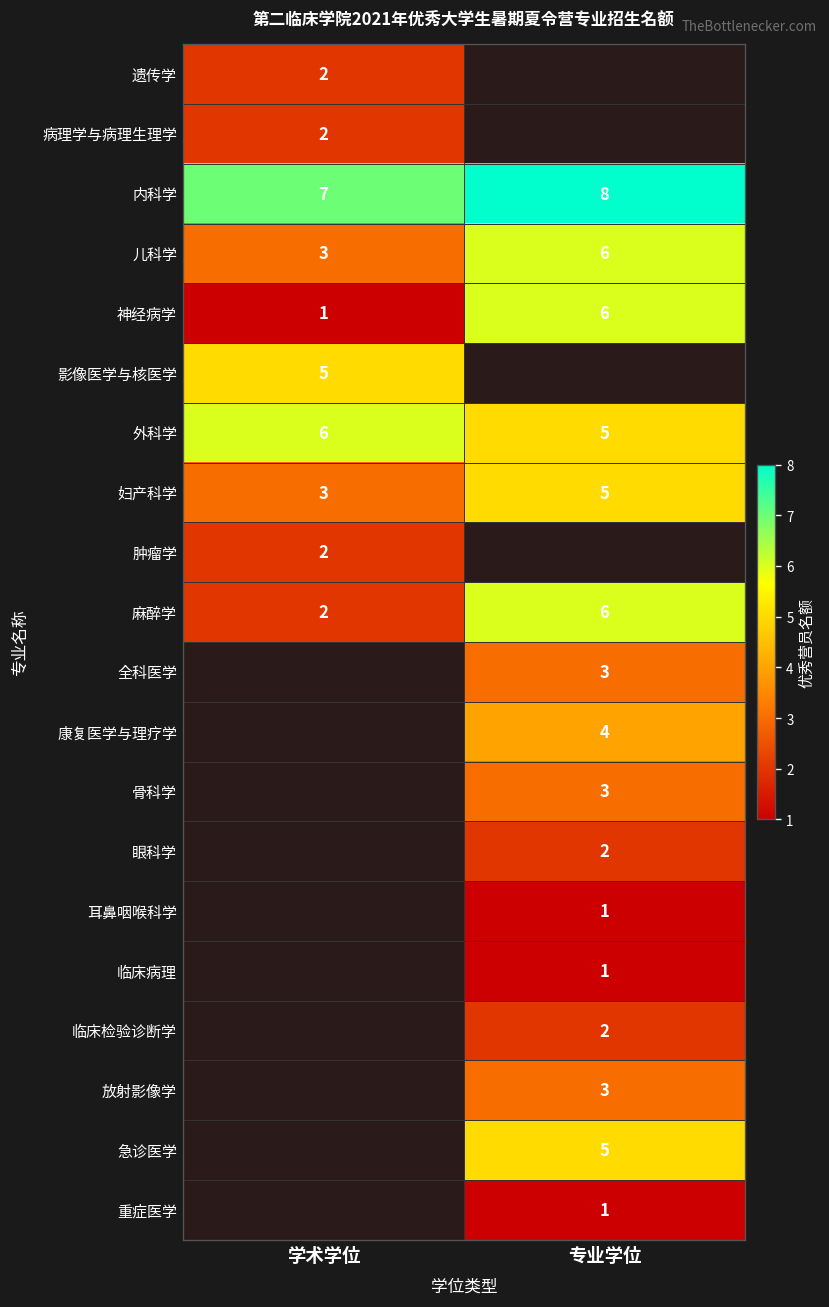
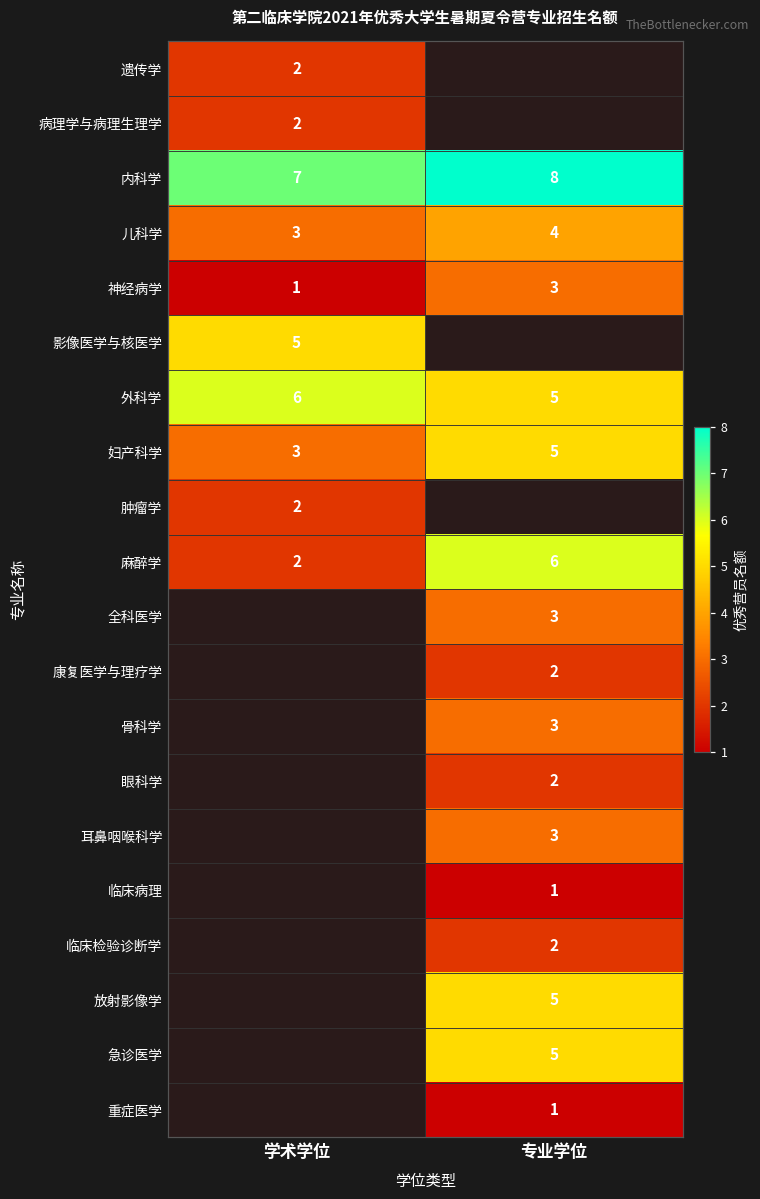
  {
    "遗传学": {
      "学术学位": 2
    },
    "病理学与病理生理学": {
      "学术学位": 2
    },
    "内科学": {
      "学术学位": 7,
      "专业学位": 8
    },
    "儿科学": {
      "学术学位": 3,
-     "专业学位": 6
+     "专业学位": 4
    },
    "神经病学": {
      "学术学位": 1,
-     "专业学位": 6
+     "专业学位": 3
    },
    "影像医学与核医学": {
      "学术学位": 5
    },
    "外科学": {
      "学术学位": 6,
      "专业学位": 5
    },
    "妇产科学": {
      "学术学位": 3,
      "专业学位": 5
    },
    "肿瘤学": {
      "学术学位": 2
    },
    "麻醉学": {
      "学术学位": 2,
      "专业学位": 6
    },
    "全科医学": {
      "专业学位": 3
    },
    "康复医学与理疗学": {
-     "专业学位": 4
+     "专业学位": 2
    },
    "骨科学": {
      "专业学位": 3
    },
    "眼科学": {
      "专业学位": 2
    },
    "耳鼻咽喉科学": {
-     "专业学位": 1
+     "专业学位": 3
    },
    "临床病理": {
      "专业学位": 1
    },
    "临床检验诊断学": {
      "专业学位": 2
    },
    "放射影像学": {
-     "专业学位": 3
+     "专业学位": 5
    },
    "急诊医学": {
      "专业学位": 5
    },
    "重症医学": {
      "专业学位": 1
    }
  }
